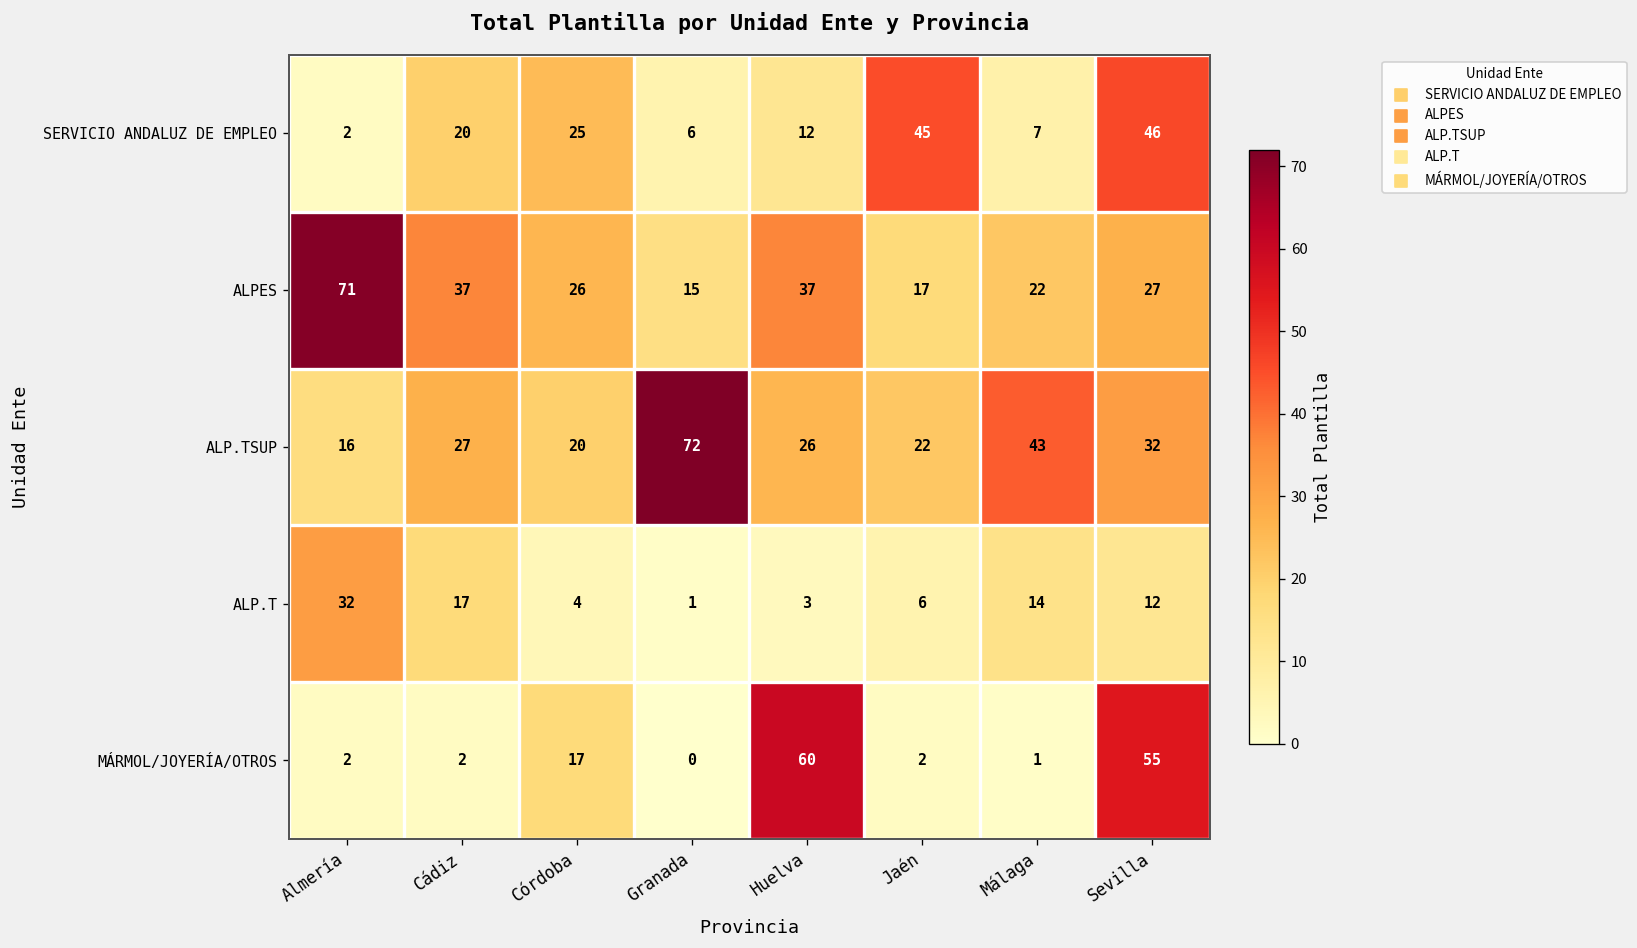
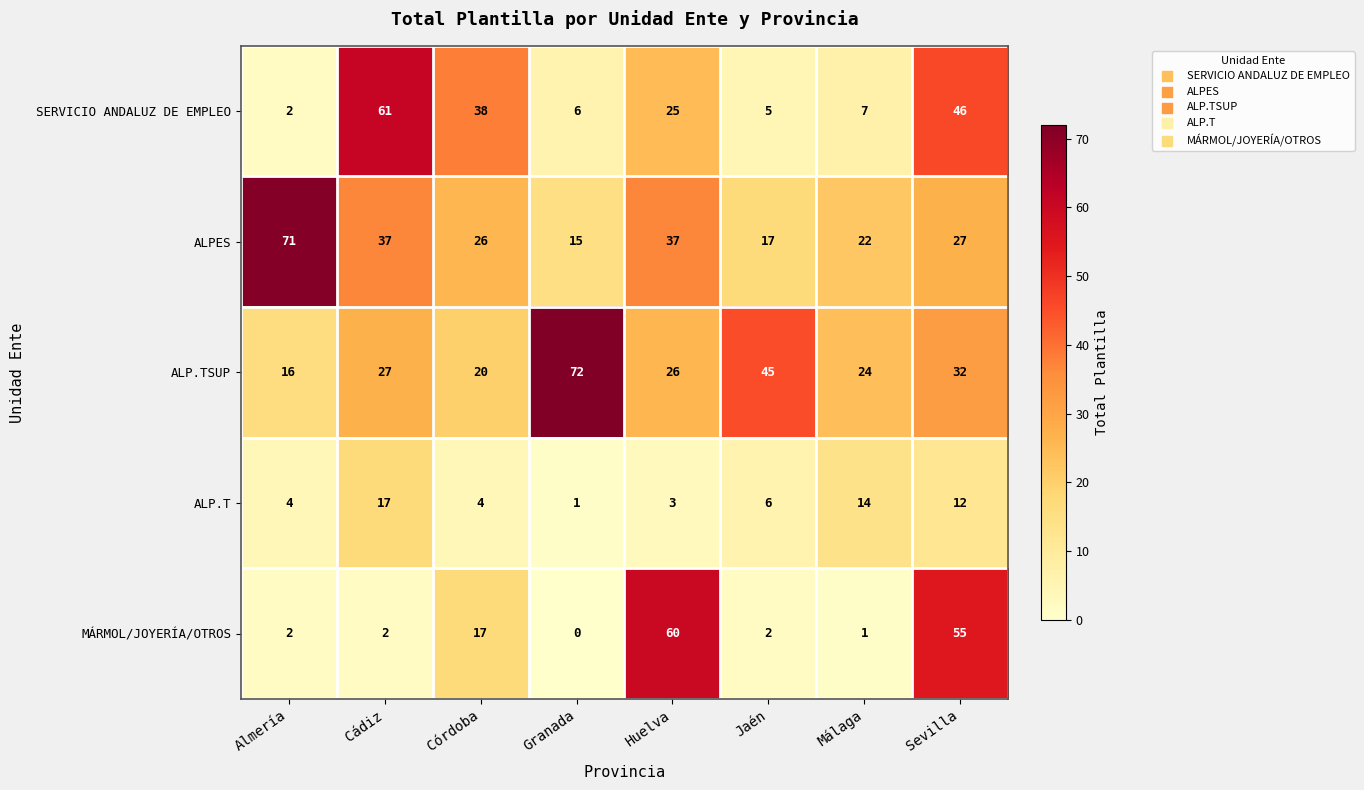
  {
    "SERVICIO ANDALUZ DE EMPLEO": {
      "Almería": 2,
-     "Cádiz": 20,
-     "Córdoba": 25,
+     "Cádiz": 61,
+     "Córdoba": 38,
      "Granada": 6,
-     "Huelva": 12,
-     "Jaén": 45,
+     "Huelva": 25,
+     "Jaén": 5,
      "Málaga": 7,
      "Sevilla": 46
    },
    "ALPES": {
      "Almería": 71,
      "Cádiz": 37,
      "Córdoba": 26,
      "Granada": 15,
      "Huelva": 37,
      "Jaén": 17,
      "Málaga": 22,
      "Sevilla": 27
    },
    "ALP.TSUP": {
      "Almería": 16,
      "Cádiz": 27,
      "Córdoba": 20,
      "Granada": 72,
      "Huelva": 26,
-     "Jaén": 22,
-     "Málaga": 43,
+     "Jaén": 45,
+     "Málaga": 24,
      "Sevilla": 32
    },
    "ALP.T": {
-     "Almería": 32,
+     "Almería": 4,
      "Cádiz": 17,
      "Córdoba": 4,
      "Granada": 1,
      "Huelva": 3,
      "Jaén": 6,
      "Málaga": 14,
      "Sevilla": 12
    },
    "MÁRMOL/JOYERÍA/OTROS": {
      "Almería": 2,
      "Cádiz": 2,
      "Córdoba": 17,
      "Granada": 0,
      "Huelva": 60,
      "Jaén": 2,
      "Málaga": 1,
      "Sevilla": 55
    }
  }
